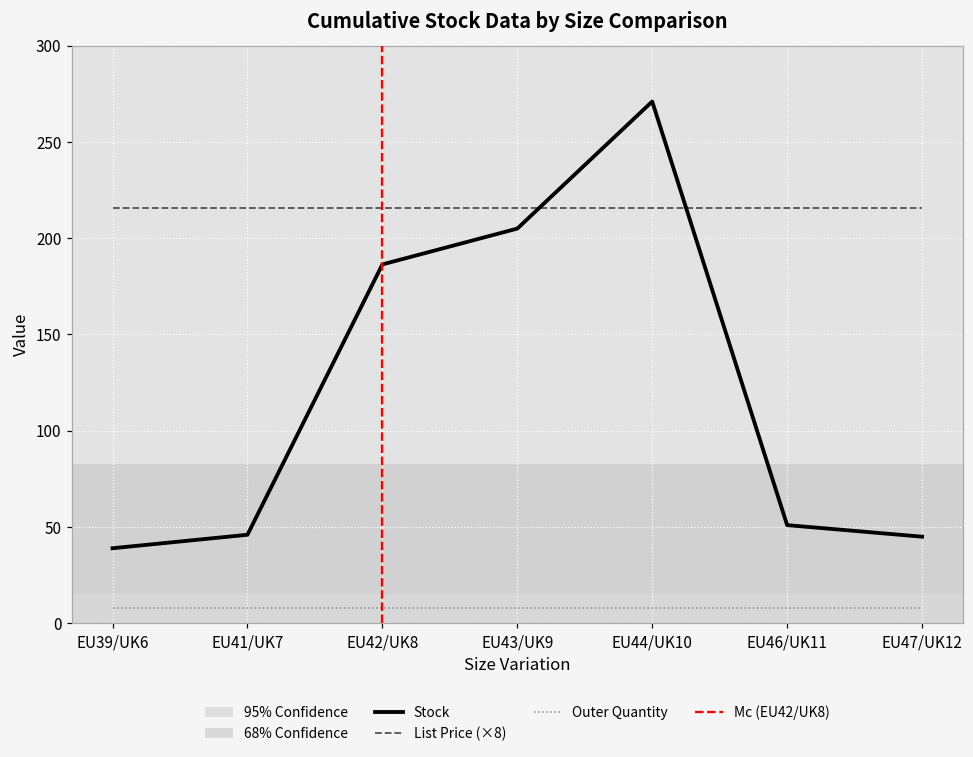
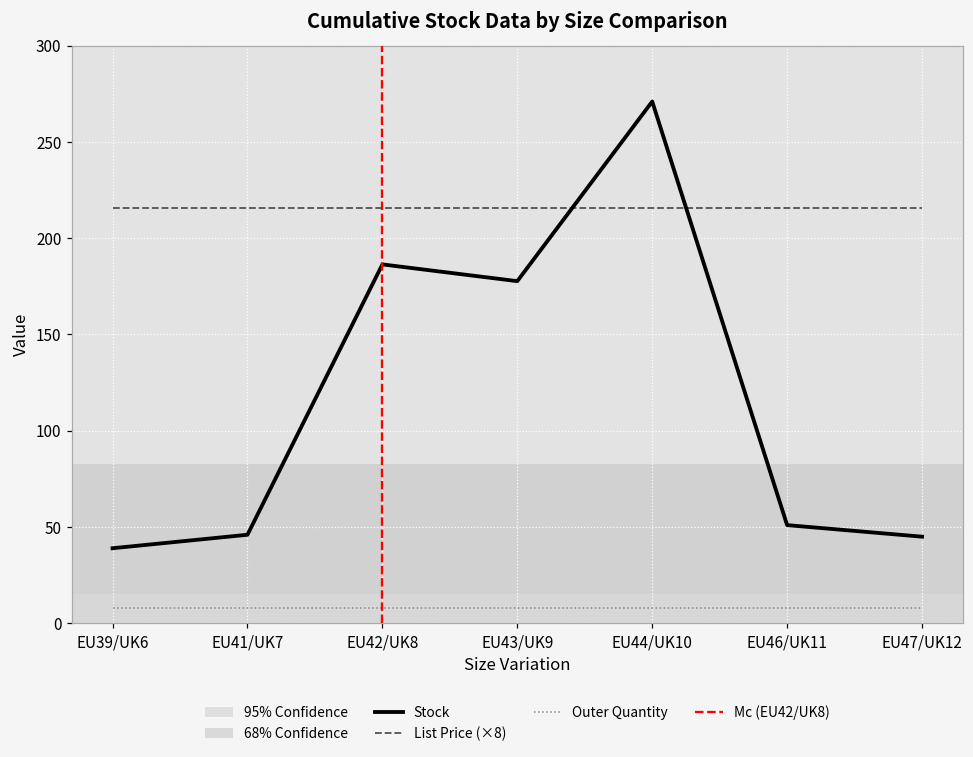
  {
    "Stock": {
      "EU39/UK6": 39,
      "EU41/UK7": 46,
      "EU42/UK8": 186,
-     "EU43/UK9": 205,
+     "EU43/UK9": 178,
      "EU44/UK10": 271,
      "EU46/UK11": 51,
      "EU47/UK12": 45
    },
    "List Price (×8)": {
      "EU39/UK6": 216,
      "EU41/UK7": 216,
      "EU42/UK8": 216,
      "EU43/UK9": 216,
      "EU44/UK10": 216,
      "EU46/UK11": 216,
      "EU47/UK12": 216
    },
    "Outer Quantity": {
      "EU39/UK6": 8,
      "EU41/UK7": 8,
      "EU42/UK8": 8,
      "EU43/UK9": 8,
      "EU44/UK10": 8,
      "EU46/UK11": 8,
      "EU47/UK12": 8
    }
  }
